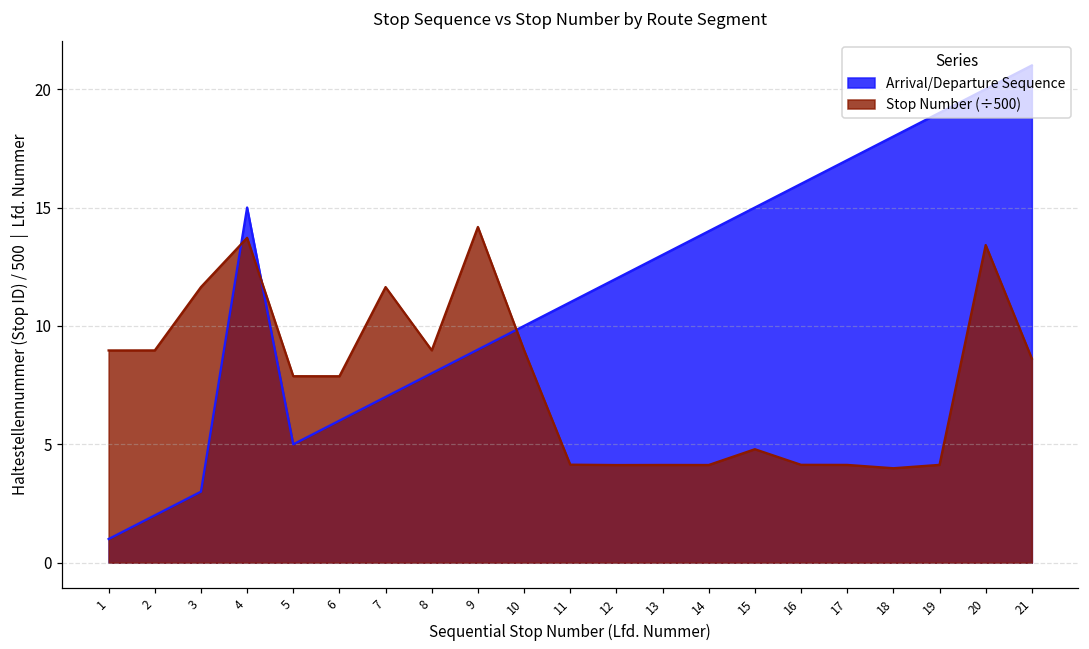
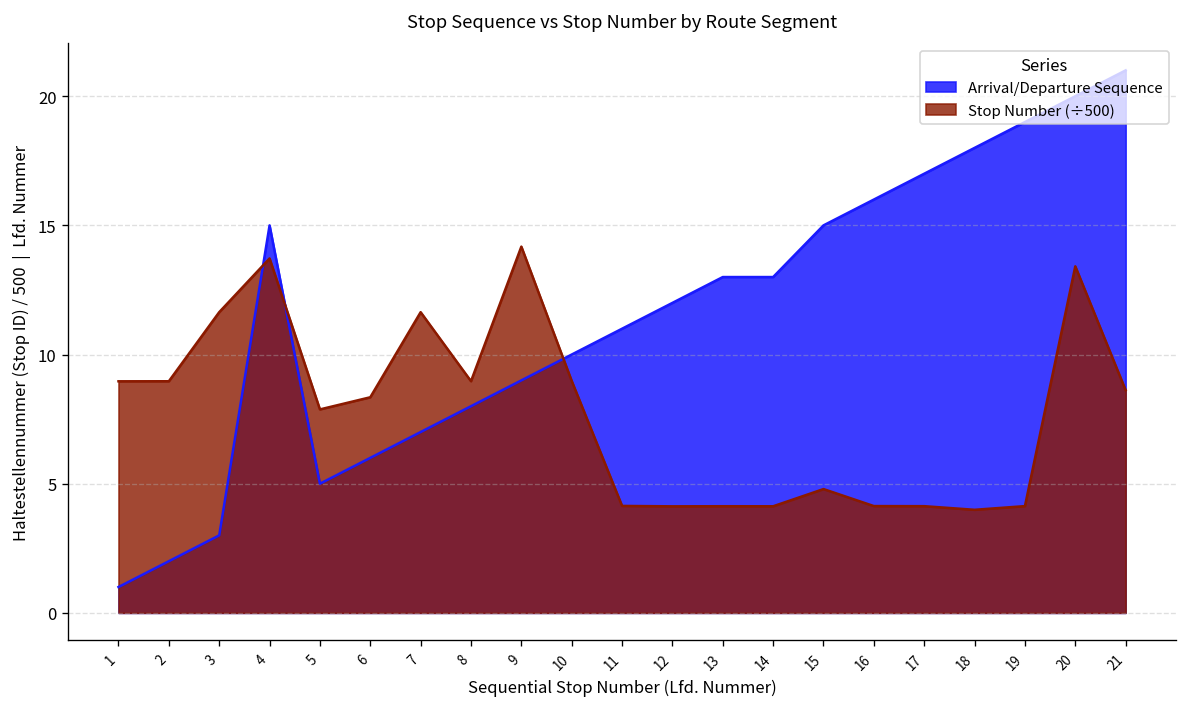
  {
    "Arrival/Departure Sequence": {
      "1": 1,
      "2": 2,
      "3": 3,
      "4": 15,
      "5": 5,
      "6": 6,
      "7": 7,
      "8": 8,
      "9": 9,
      "10": 10,
      "11": 11,
      "12": 12,
      "13": 13,
-     "14": 14,
+     "14": 13,
      "15": 15,
      "16": 16,
      "17": 17,
      "18": 18
    },
    "Stop Number (÷500)": {
      "1": 9.0,
      "2": 9.0,
      "3": 11.6,
      "4": 13.7,
      "5": 7.9,
-     "6": 7.9,
+     "6": 8.3,
      "7": 11.6,
      "8": 9.0,
      "9": 14.2,
      "10": 9.0,
      "11": 4.1,
      "12": 4.1,
      "13": 4.1,
      "14": 4.1,
      "15": 4.8,
      "16": 4.1,
      "17": 4.1,
      "18": 4.0,
      "19": 4.1,
      "20": 13.4,
      "21": 8.6
    }
  }
